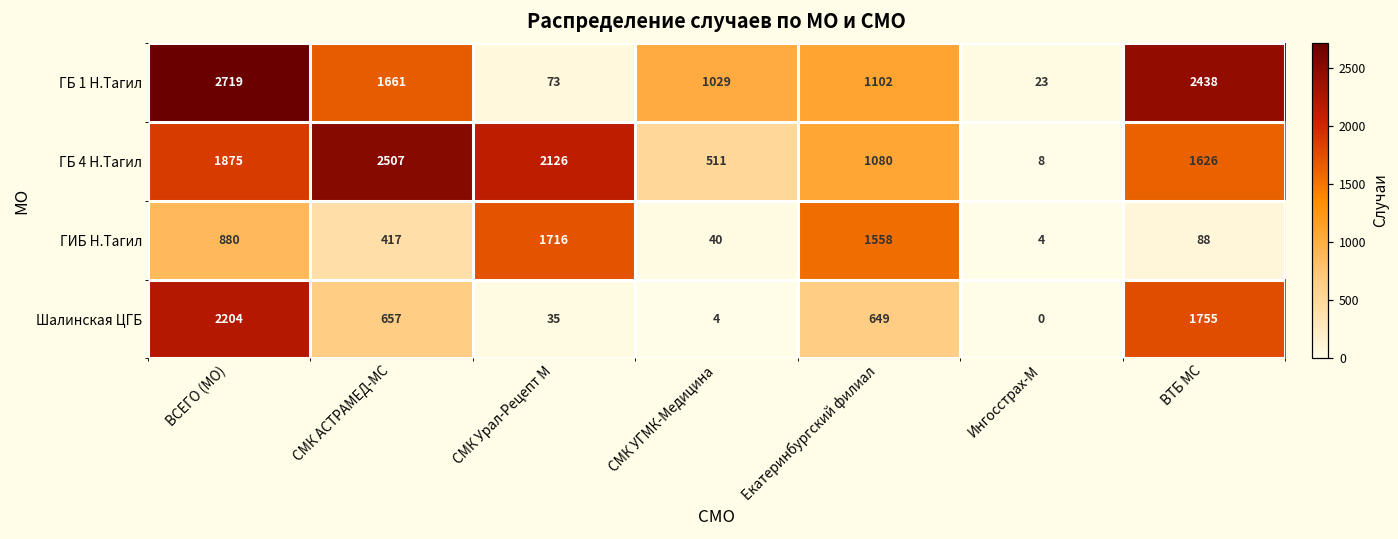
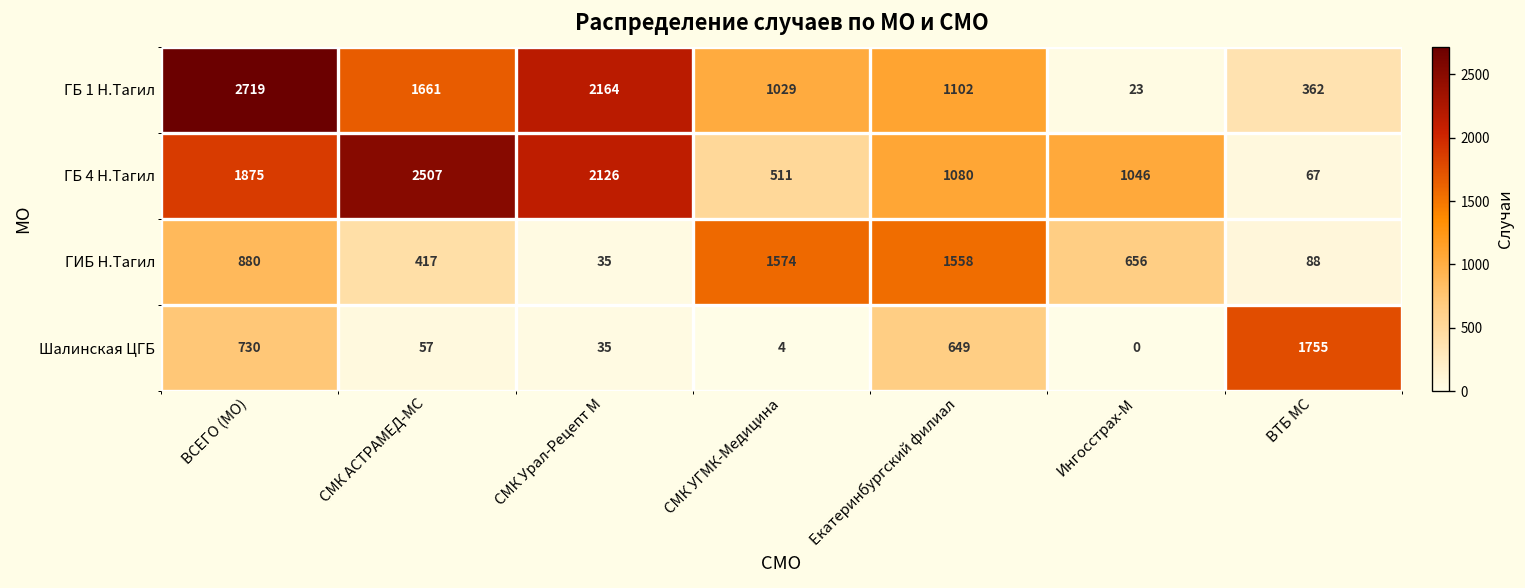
  {
    "ГБ 1 Н.Тагил": {
      "ВСЕГО (МО)": 2719,
      "СМК АСТРАМЕД-МС": 1661,
-     "СМК Урал-Рецепт М": 73,
+     "СМК Урал-Рецепт М": 2164,
      "СМК УГМК-Медицина": 1029,
      "Екатеринбургский филиал": 1102,
      "Ингосстрах-М": 23,
-     "ВТБ МС": 2438
+     "ВТБ МС": 362
    },
    "ГБ 4 Н.Тагил": {
      "ВСЕГО (МО)": 1875,
      "СМК АСТРАМЕД-МС": 2507,
      "СМК Урал-Рецепт М": 2126,
      "СМК УГМК-Медицина": 511,
      "Екатеринбургский филиал": 1080,
-     "Ингосстрах-М": 8,
-     "ВТБ МС": 1626
+     "Ингосстрах-М": 1046,
+     "ВТБ МС": 67
    },
    "ГИБ Н.Тагил": {
      "ВСЕГО (МО)": 880,
      "СМК АСТРАМЕД-МС": 417,
-     "СМК Урал-Рецепт М": 1716,
-     "СМК УГМК-Медицина": 40,
+     "СМК Урал-Рецепт М": 35,
+     "СМК УГМК-Медицина": 1574,
      "Екатеринбургский филиал": 1558,
-     "Ингосстрах-М": 4,
+     "Ингосстрах-М": 656,
      "ВТБ МС": 88
    },
    "Шалинская ЦГБ": {
-     "ВСЕГО (МО)": 2204,
-     "СМК АСТРАМЕД-МС": 657,
+     "ВСЕГО (МО)": 730,
+     "СМК АСТРАМЕД-МС": 57,
      "СМК Урал-Рецепт М": 35,
      "СМК УГМК-Медицина": 4,
      "Екатеринбургский филиал": 649,
      "Ингосстрах-М": 0,
      "ВТБ МС": 1755
    }
  }
